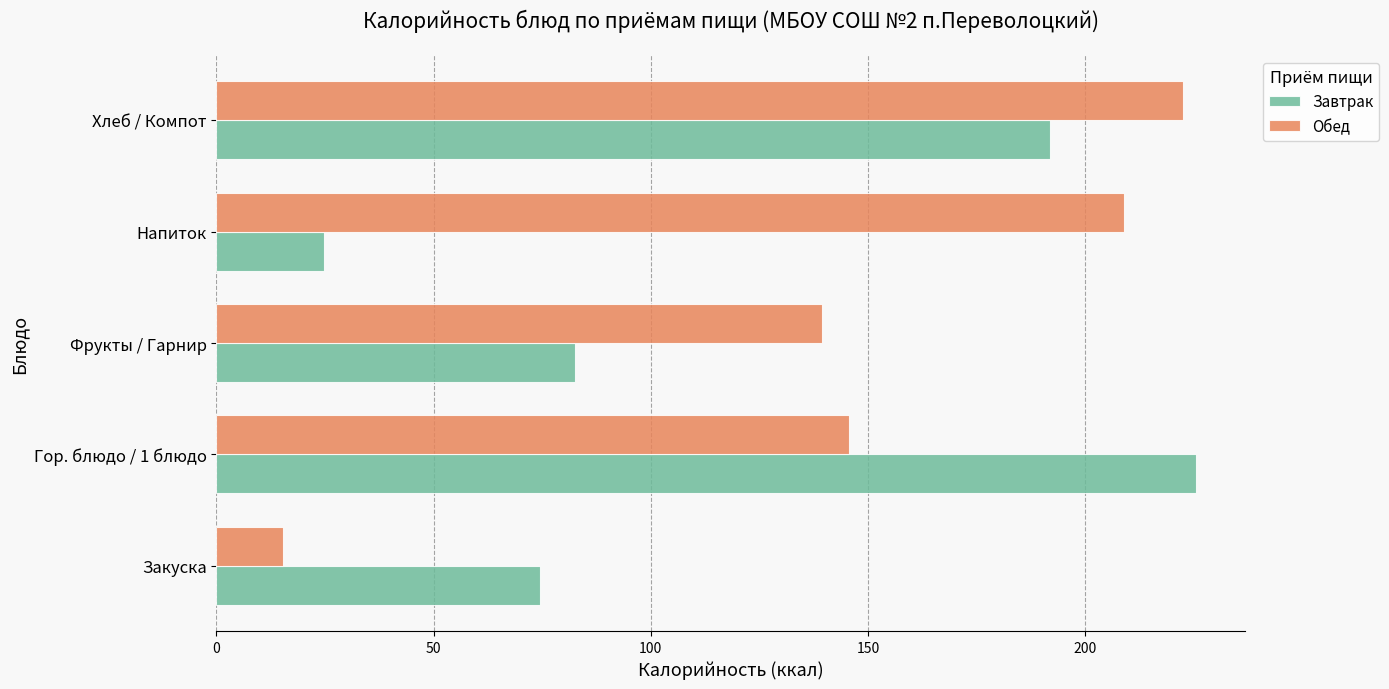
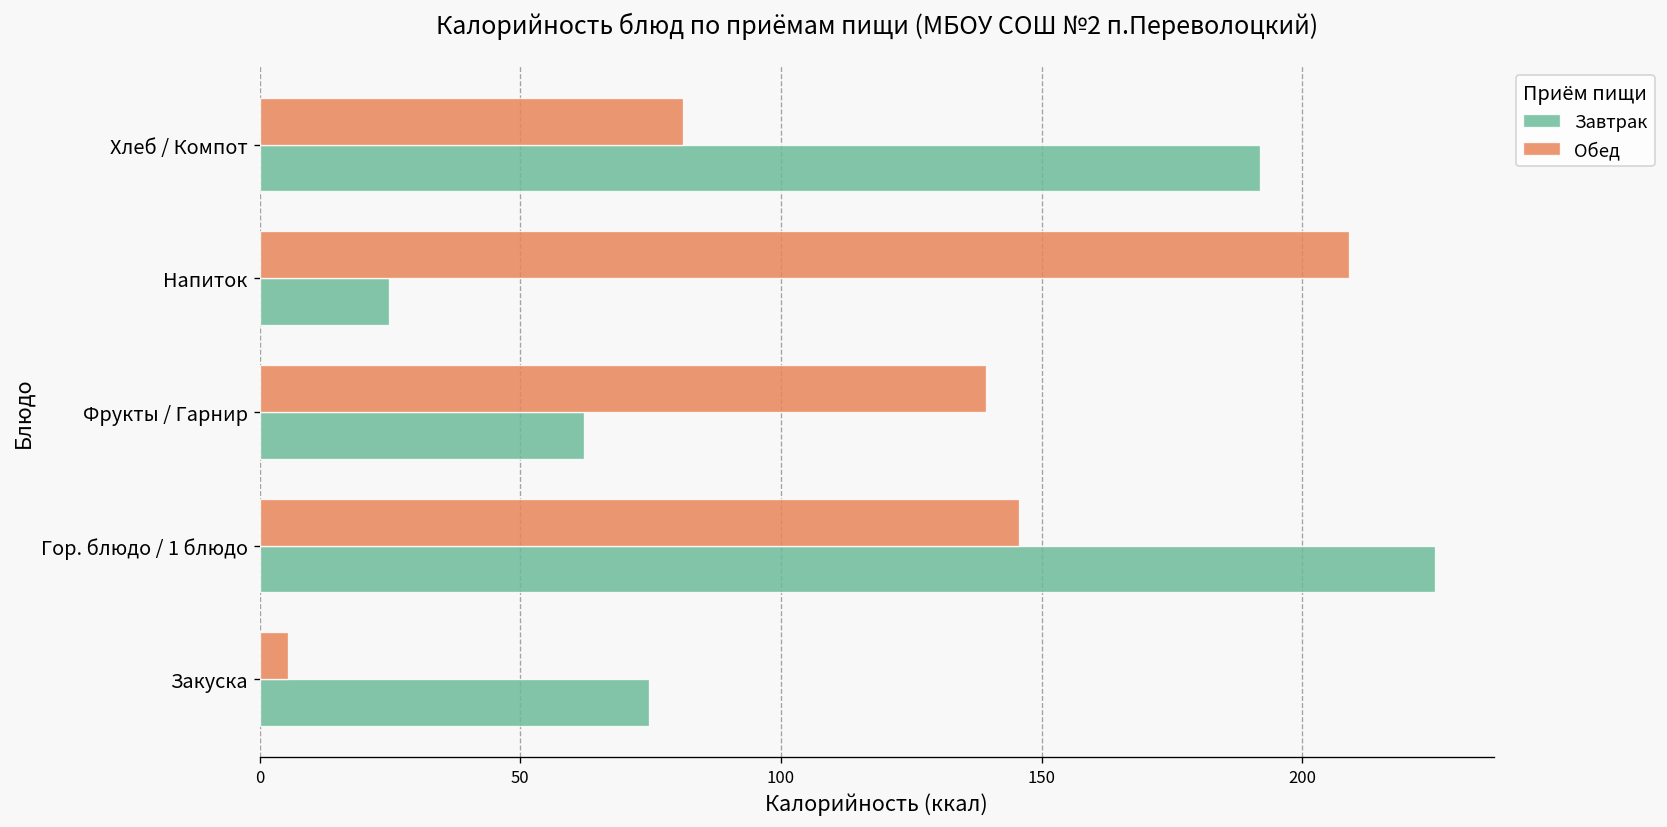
  {
    "Завтрак": {
      "Хлеб / Компот": 192,
      "Напиток": 25,
-     "Фрукты / Гарнир": 83,
+     "Фрукты / Гарнир": 62,
      "Гор. блюдо / 1 блюдо": 226,
      "Закуска": 75
    },
    "Обед": {
-     "Хлеб / Компот": 222,
+     "Хлеб / Компот": 81,
      "Напиток": 209,
      "Фрукты / Гарнир": 139,
      "Гор. блюдо / 1 блюдо": 146,
-     "Закуска": 15
+     "Закуска": 6
    }
  }
